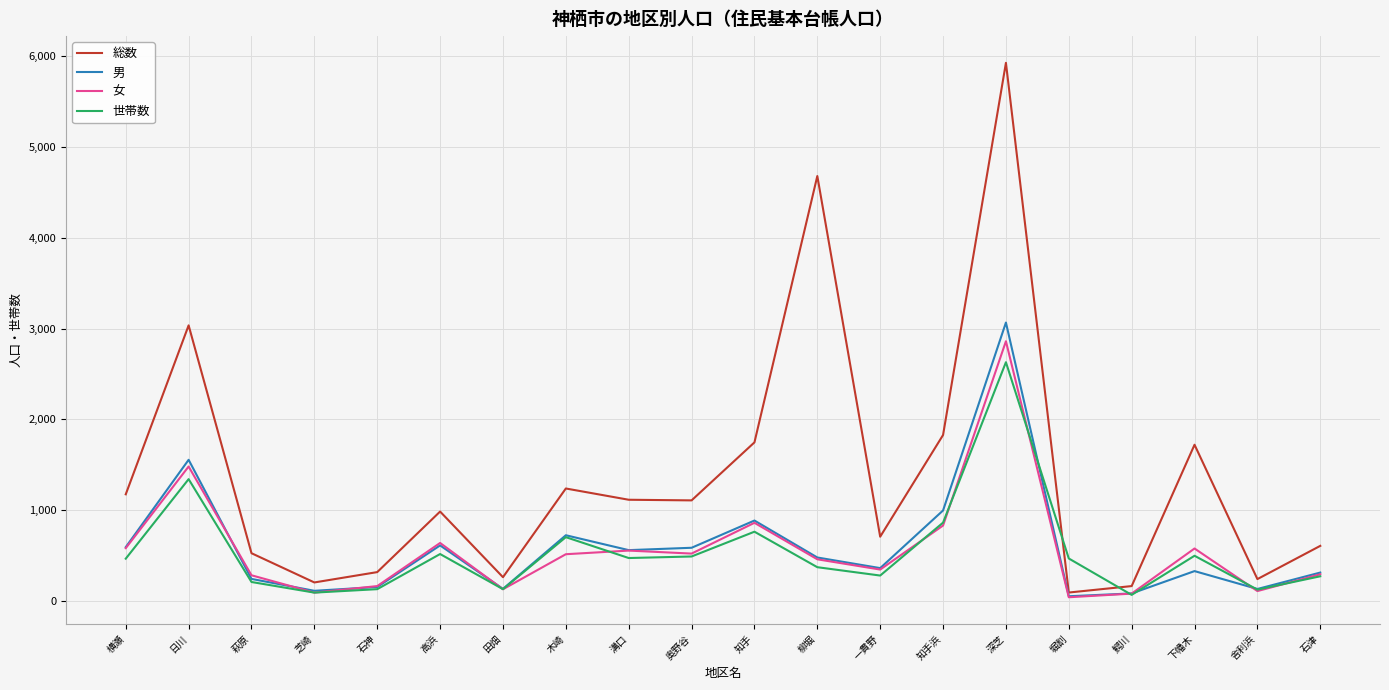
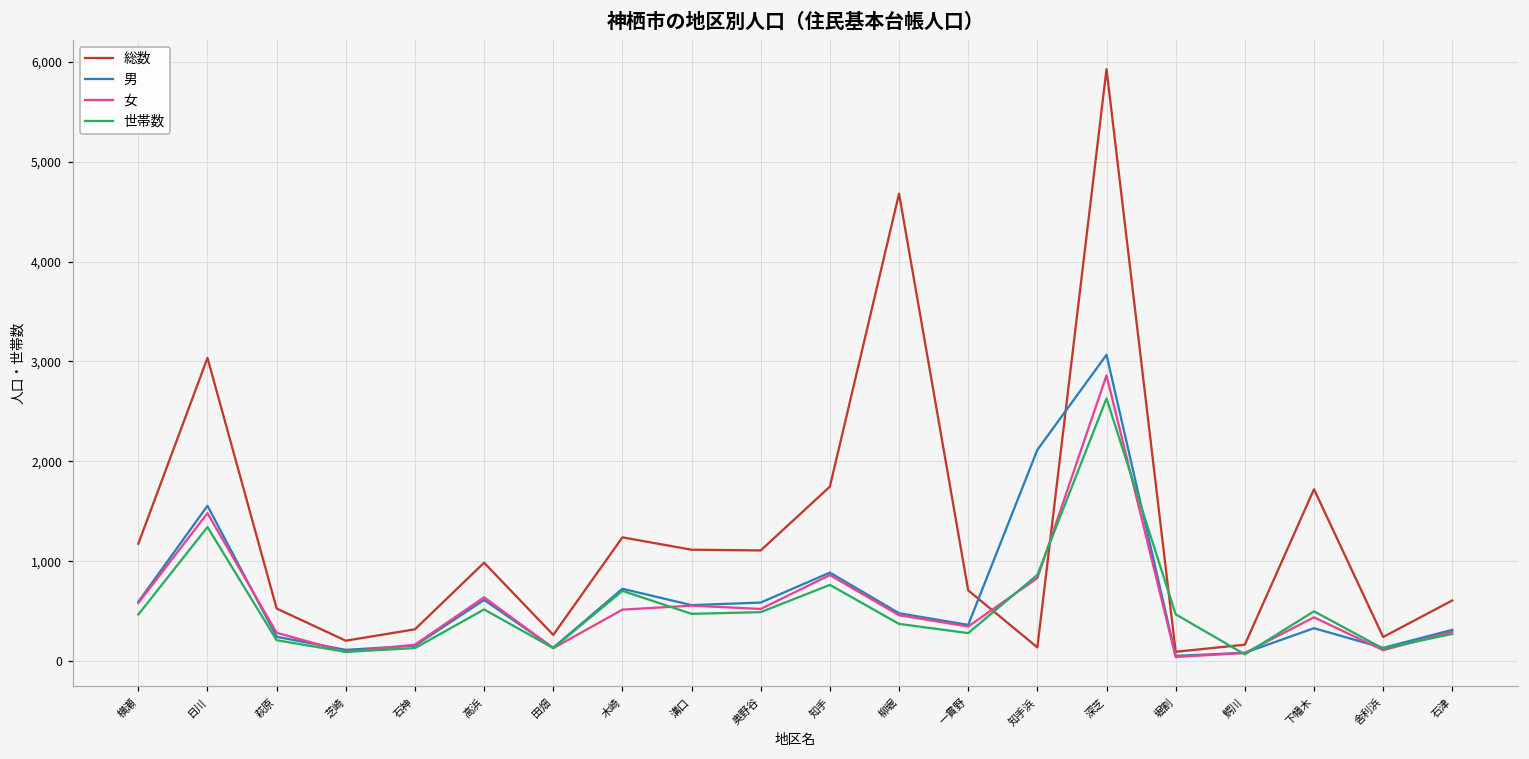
  {
    "総数": {
      "横瀬": "1,200",
      "日川": "3,000",
      "萩原": "500",
      "芝崎": "200",
      "石神": "300",
      "高浜": "1,000",
      "田畑": "300",
      "木崎": "1,200",
      "溝口": "1,100",
      "奥野谷": "1,100",
      "知手": "1,700",
      "柳堀": "4,700",
      "一貫野": "700",
-     "知手浜": "1,800",
+     "知手浜": "100",
      "深芝": "5,900",
      "堀割": "100",
      "鰐川": "200",
      "下幡木": "1,700",
      "舎利浜": "200",
      "石津": "600"
    },
    "男": {
      "日川": "1,600",
      "萩原": "200",
      "奥野谷": "600",
-     "知手浜": "1,000",
+     "知手浜": "2,100",
      "深芝": "3,100",
      "下幡木": "300"
    },
    "女": {
      "日川": "1,500",
      "萩原": "300",
      "木崎": "500",
      "奥野谷": "500",
      "知手浜": "800",
      "深芝": "2,900",
-     "下幡木": "600"
+     "下幡木": "400"
    },
    "世帯数": {
      "横瀬": "500",
      "日川": "1,300",
      "萩原": "200",
      "高浜": "500",
      "溝口": "500",
      "奥野谷": "500",
      "知手": "800",
      "柳堀": "400",
      "一貫野": "300",
      "知手浜": "900",
      "深芝": "2,600",
      "堀割": "500",
      "下幡木": "500"
    }
  }
